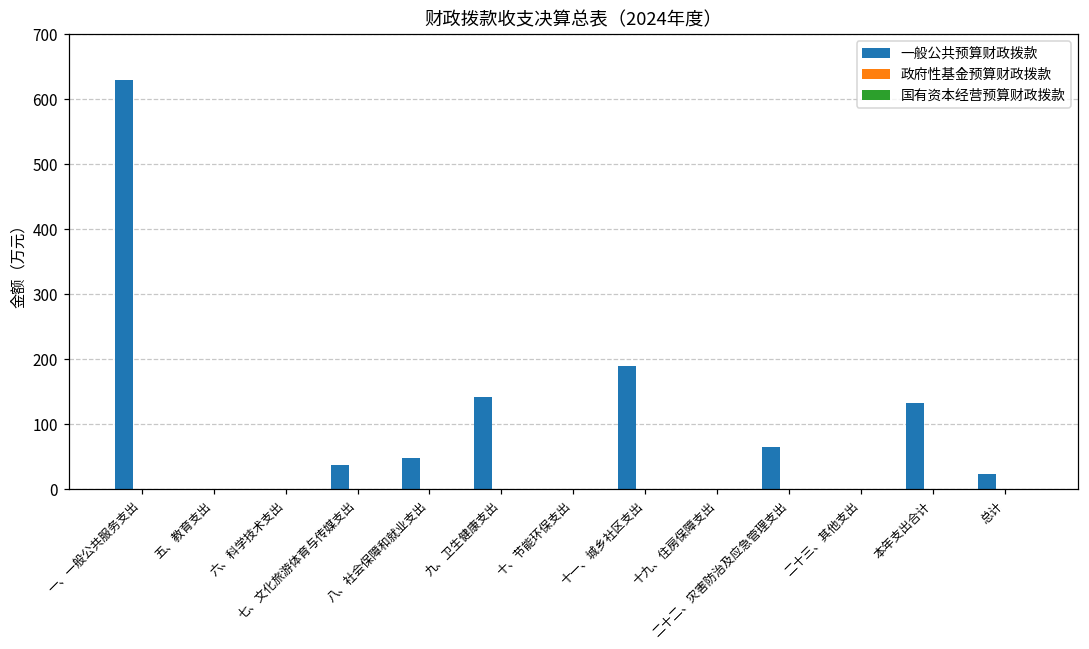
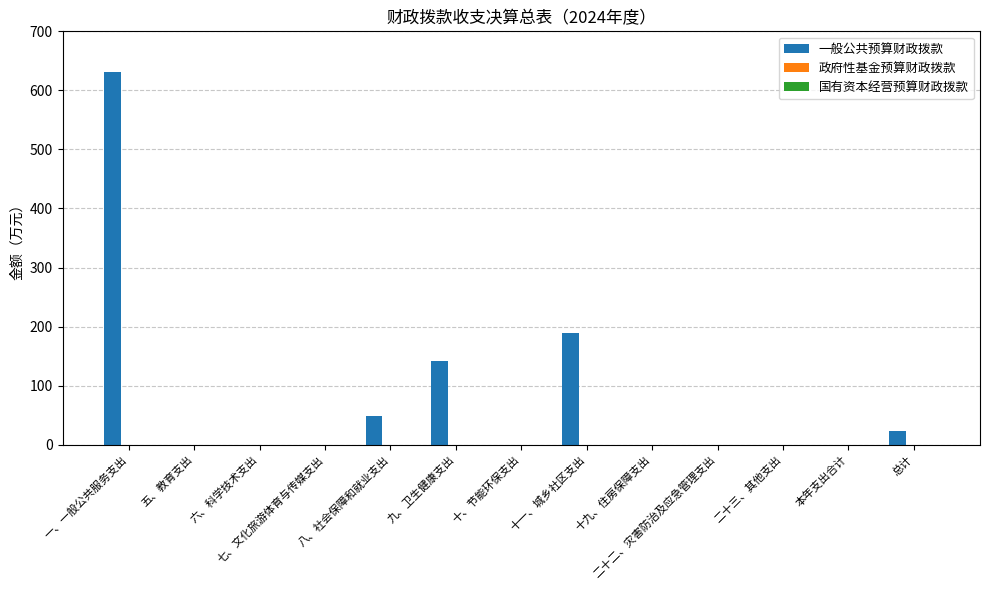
  {
    "一般公共预算财政拨款": {
      "一、一般公共服务支出": 630,
      "五、教育支出": 0,
      "六、科学技术支出": 0,
-     "七、文化旅游体育与传媒支出": 40,
+     "七、文化旅游体育与传媒支出": 0,
      "八、社会保障和就业支出": 50,
      "九、卫生健康支出": 140,
      "十、节能环保支出": 0,
      "十一、城乡社区支出": 190,
      "十九、住房保障支出": 0,
-     "二十二、灾害防治及应急管理支出": 70,
+     "二十二、灾害防治及应急管理支出": 0,
      "二十三、其他支出": 0,
-     "本年支出合计": 130,
+     "本年支出合计": 0,
      "总计": 20
    },
    "政府性基金预算财政拨款": {
      "一、一般公共服务支出": 0,
      "五、教育支出": 0,
      "六、科学技术支出": 0,
      "七、文化旅游体育与传媒支出": 0,
      "八、社会保障和就业支出": 0,
      "九、卫生健康支出": 0,
      "十、节能环保支出": 0,
      "十一、城乡社区支出": 0,
      "十九、住房保障支出": 0,
      "二十二、灾害防治及应急管理支出": 0,
      "二十三、其他支出": 0,
      "本年支出合计": 0,
      "总计": 0
    },
    "国有资本经营预算财政拨款": {
      "一、一般公共服务支出": 0,
      "五、教育支出": 0,
      "六、科学技术支出": 0,
      "七、文化旅游体育与传媒支出": 0,
      "八、社会保障和就业支出": 0,
      "九、卫生健康支出": 0,
      "十、节能环保支出": 0,
      "十一、城乡社区支出": 0,
      "十九、住房保障支出": 0,
      "二十二、灾害防治及应急管理支出": 0,
      "二十三、其他支出": 0,
      "本年支出合计": 0,
      "总计": 0
    }
  }
